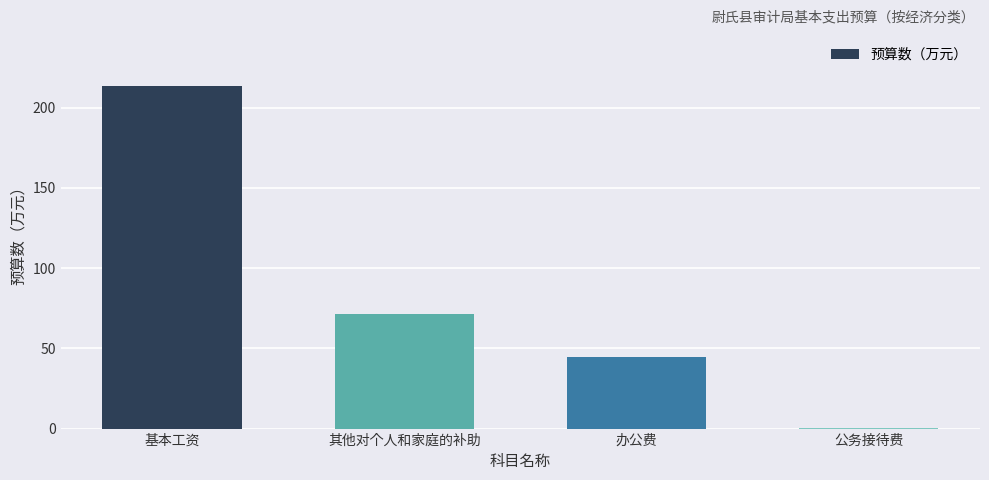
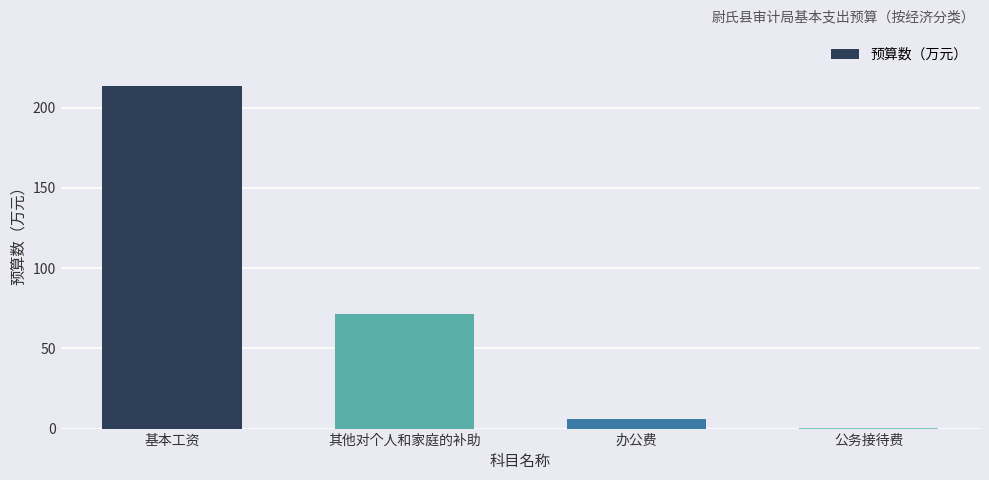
  {
    "基本工资": 213,
    "其他对个人和家庭的补助": 72,
-   "办公费": 45
+   "办公费": 6
  }
